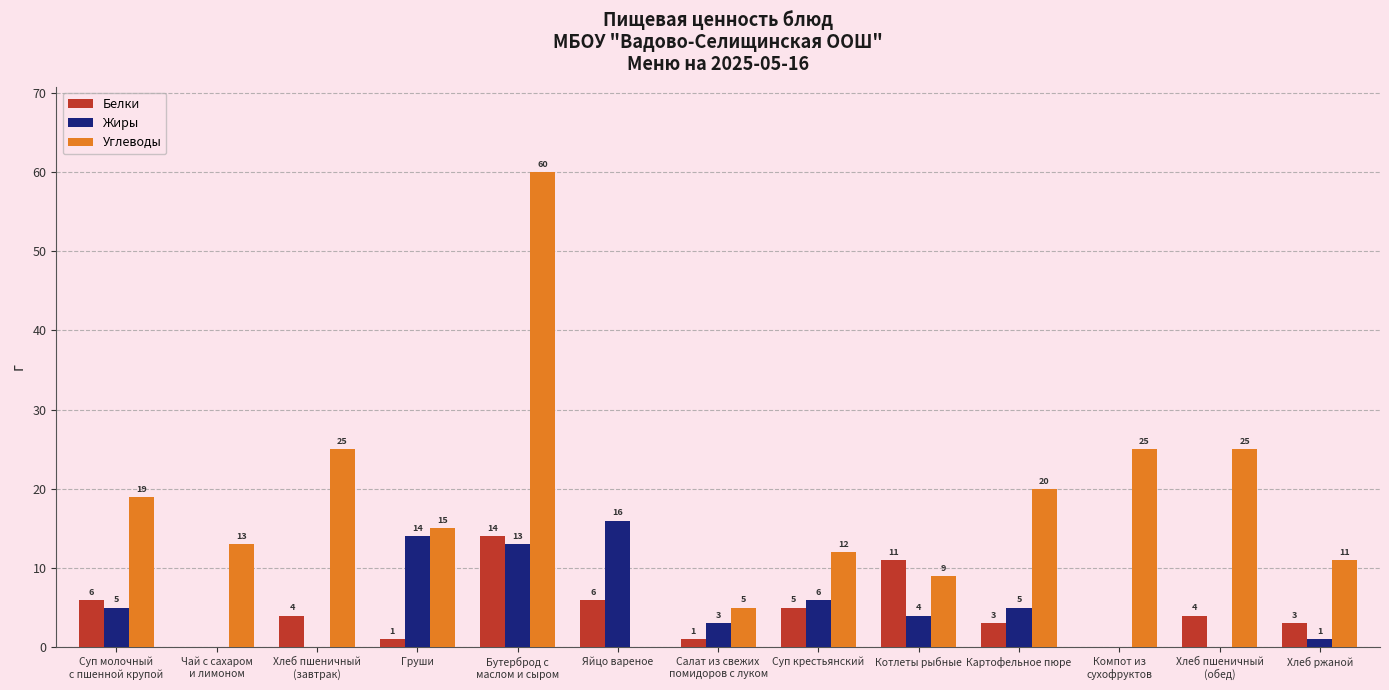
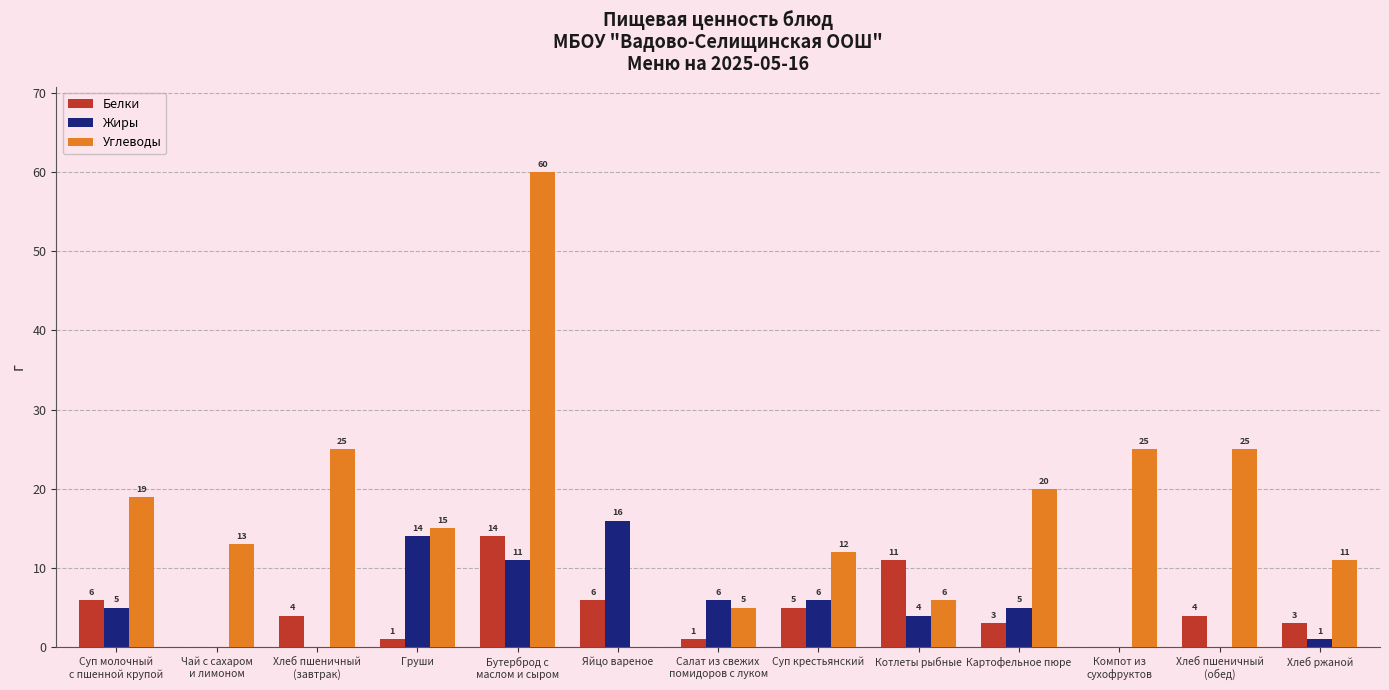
  {
    "Белки": {
      "Суп молочный с пшенной крупой": 6,
      "Хлеб пшеничный (завтрак)": 4,
      "Груши": 1,
      "Бутерброд с маслом и сыром": 14,
      "Яйцо вареное": 6,
      "Салат из свежих помидоров с луком": 1,
      "Суп крестьянский": 5,
      "Котлеты рыбные": 11,
      "Картофельное пюре": 3,
      "Хлеб пшеничный (обед)": 4,
      "Хлеб ржаной": 3
    },
    "Жиры": {
      "Суп молочный с пшенной крупой": 5,
      "Груши": 14,
-     "Бутерброд с маслом и сыром": 13,
+     "Бутерброд с маслом и сыром": 11,
      "Яйцо вареное": 16,
-     "Салат из свежих помидоров с луком": 3,
+     "Салат из свежих помидоров с луком": 6,
      "Суп крестьянский": 6,
      "Котлеты рыбные": 4,
      "Картофельное пюре": 5,
      "Хлеб ржаной": 1
    },
    "Углеводы": {
      "Суп молочный с пшенной крупой": 19,
      "Чай с сахаром и лимоном": 13,
      "Хлеб пшеничный (завтрак)": 25,
      "Груши": 15,
      "Бутерброд с маслом и сыром": 60,
      "Салат из свежих помидоров с луком": 5,
      "Суп крестьянский": 12,
-     "Котлеты рыбные": 9,
+     "Котлеты рыбные": 6,
      "Картофельное пюре": 20,
      "Компот из сухофруктов": 25,
      "Хлеб пшеничный (обед)": 25,
      "Хлеб ржаной": 11
    }
  }
